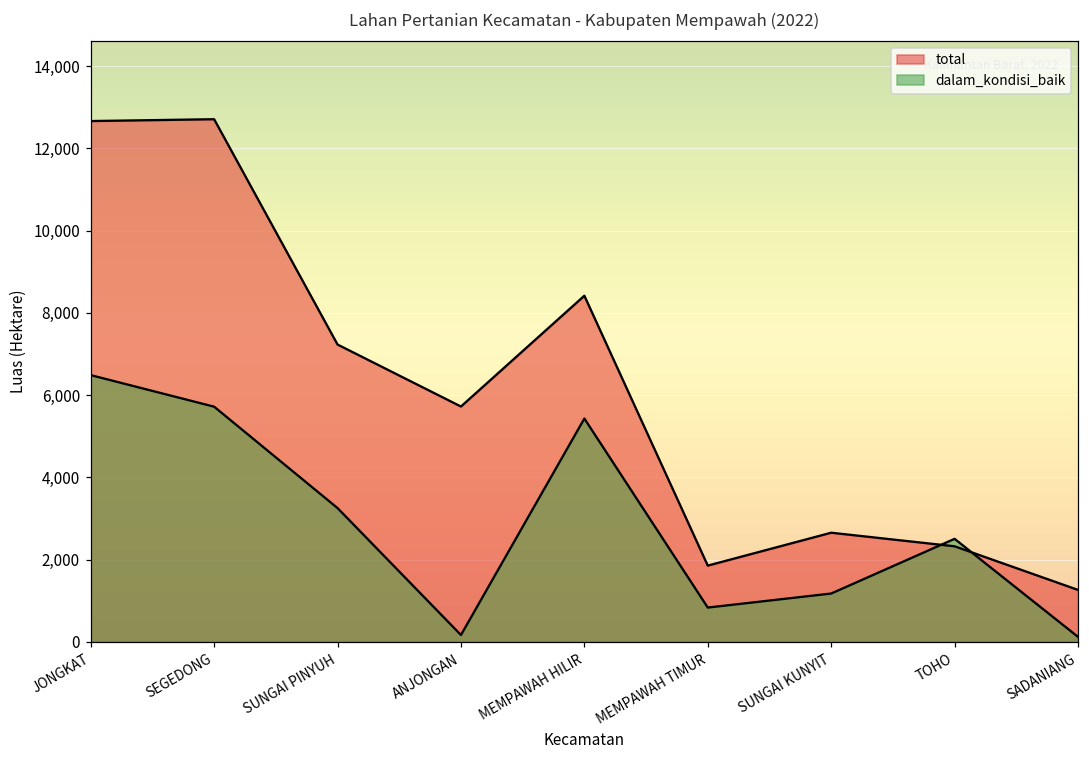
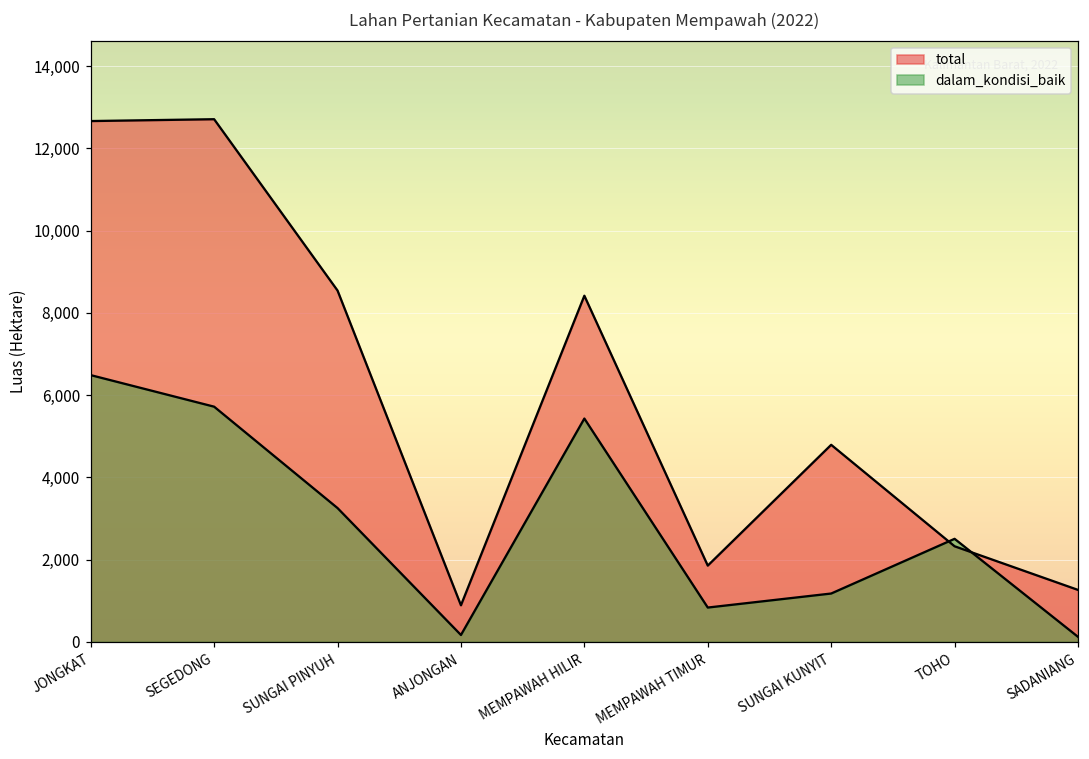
  {
    "total": {
      "JONGKAT": "12,700",
      "SEGEDONG": "12,700",
-     "SUNGAI PINYUH": "7,200",
-     "ANJONGAN": "5,700",
+     "SUNGAI PINYUH": "8,500",
+     "ANJONGAN": "900",
      "MEMPAWAH HILIR": "8,400",
      "MEMPAWAH TIMUR": "1,900",
-     "SUNGAI KUNYIT": "2,700",
+     "SUNGAI KUNYIT": "4,800",
      "TOHO": "2,300",
      "SADANIANG": "1,300"
    },
    "dalam_kondisi_baik": {
      "JONGKAT": "6,500",
      "SEGEDONG": "5,700",
      "SUNGAI PINYUH": "3,300",
      "ANJONGAN": "200",
      "MEMPAWAH HILIR": "5,400",
      "MEMPAWAH TIMUR": "800",
      "SUNGAI KUNYIT": "1,200",
      "TOHO": "2,500",
      "SADANIANG": "100"
    }
  }
